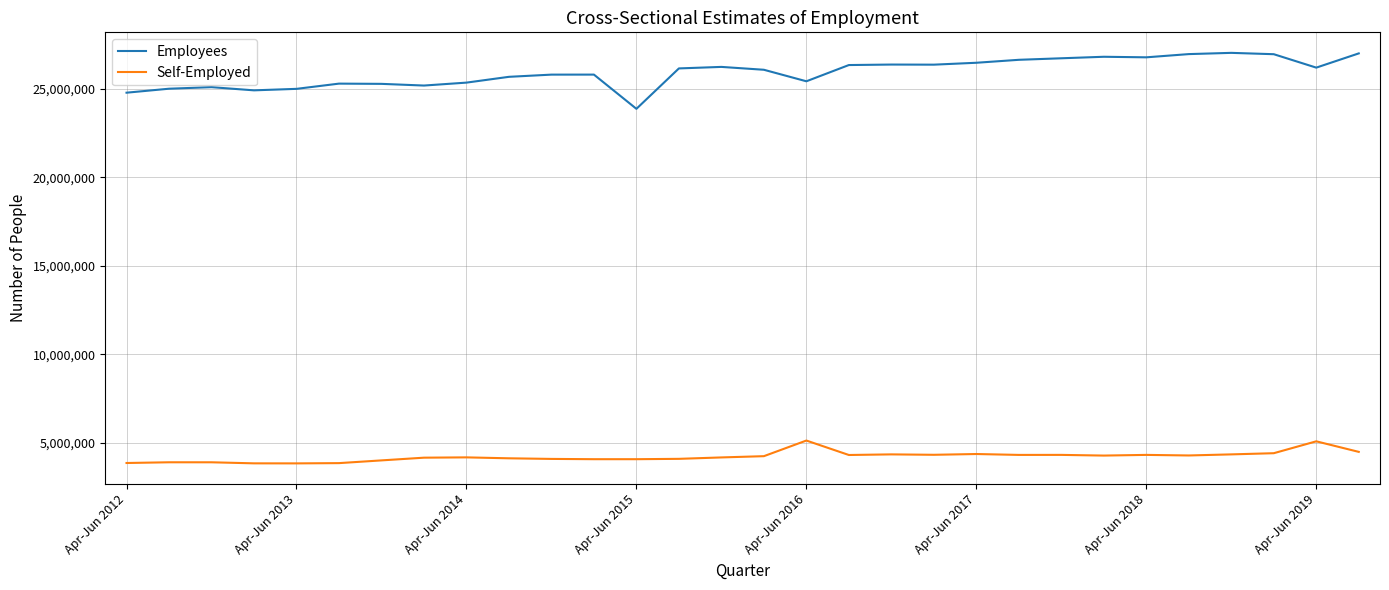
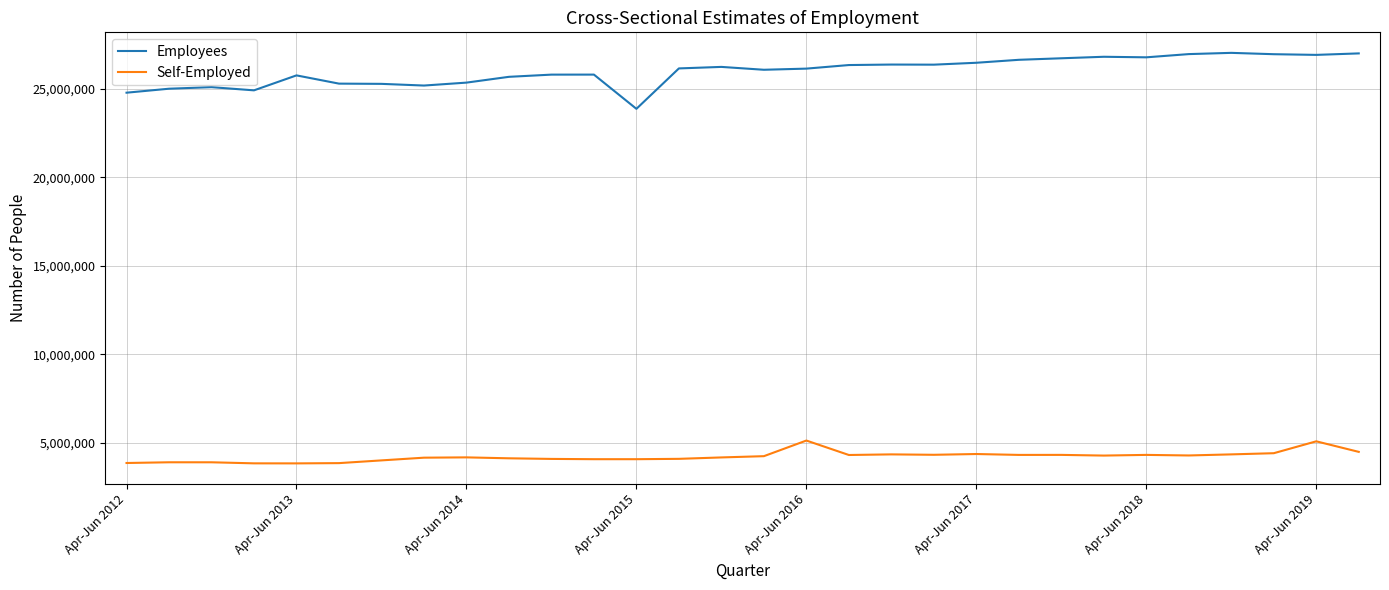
  {
    "Employees": {
      "Apr-Jun 2012": "24,800,000",
-     "Apr-Jun 2013": "25,000,000",
+     "Apr-Jun 2013": "25,800,000",
      "Apr-Jun 2014": "25,400,000",
      "Apr-Jun 2015": "23,900,000",
-     "Apr-Jun 2016": "25,400,000",
+     "Apr-Jun 2016": "26,100,000",
      "Apr-Jun 2017": "26,500,000",
      "Apr-Jun 2018": "26,800,000",
-     "Apr-Jun 2019": "26,200,000"
+     "Apr-Jun 2019": "26,900,000"
    },
    "Self-Employed": {
      "Apr-Jun 2012": "3,900,000",
      "Apr-Jun 2013": "3,800,000",
      "Apr-Jun 2014": "4,200,000",
      "Apr-Jun 2015": "4,100,000",
      "Apr-Jun 2016": "5,100,000",
      "Apr-Jun 2017": "4,400,000",
      "Apr-Jun 2018": "4,300,000",
      "Apr-Jun 2019": "5,100,000"
    }
  }
